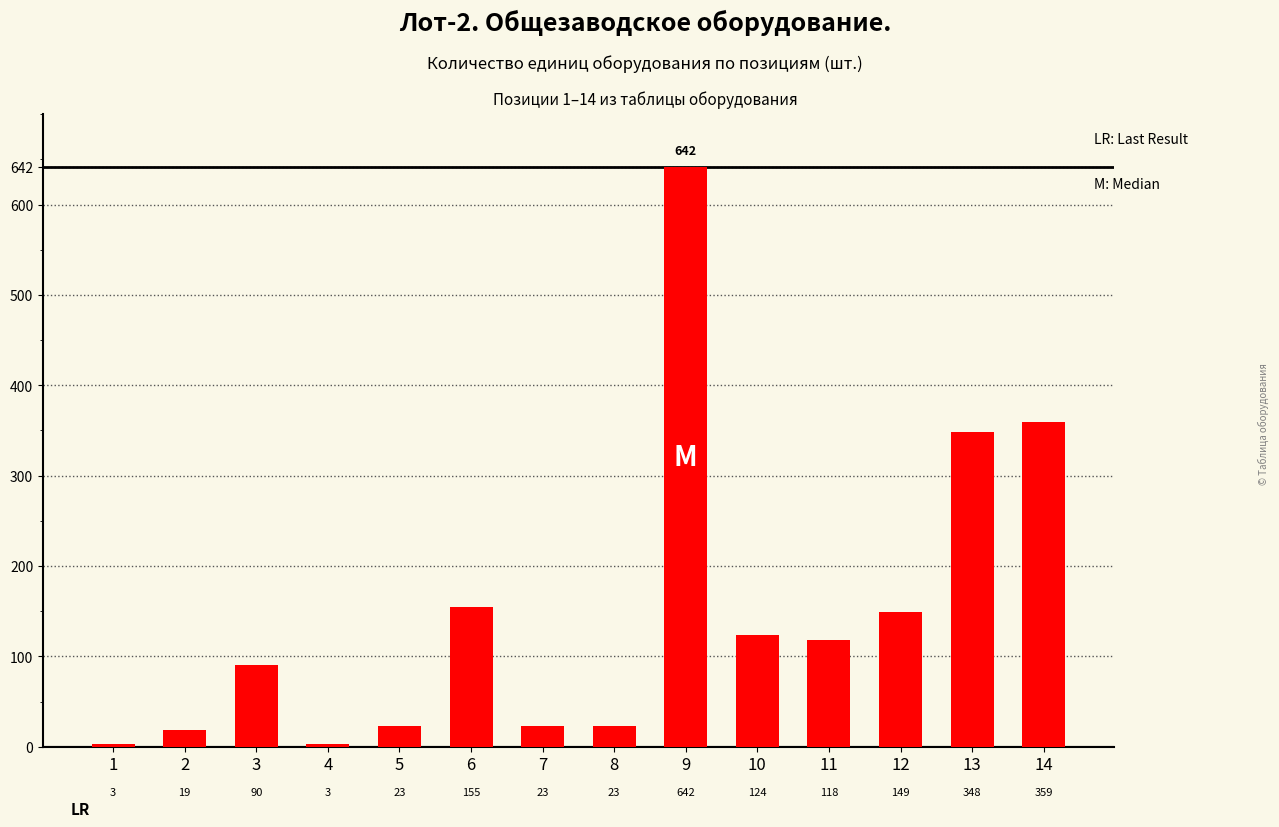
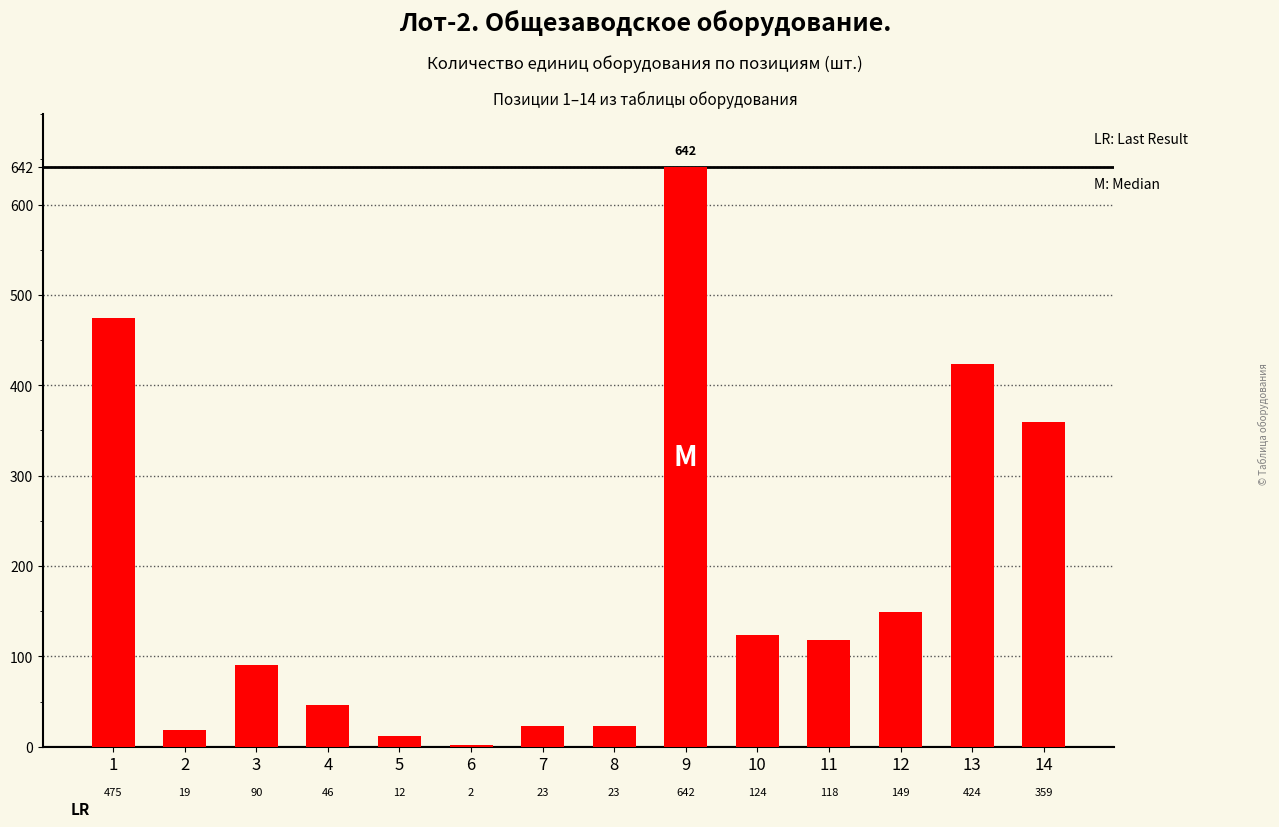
  {
-   "1": 3,
-   "4": 3,
-   "5": 23,
-   "6": 155,
+   "1": 475,
+   "4": 46,
+   "5": 12,
+   "6": 2,
    "9": 642,
-   "13": 348
+   "13": 424
  }
